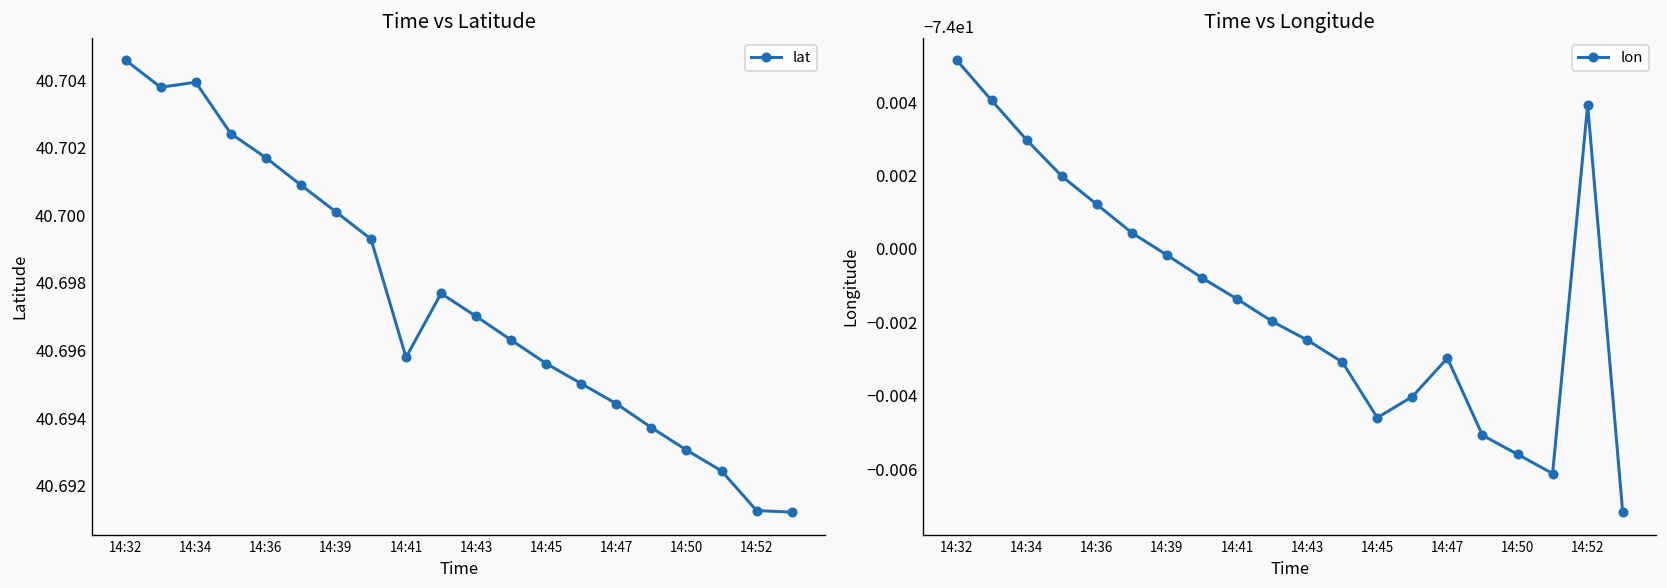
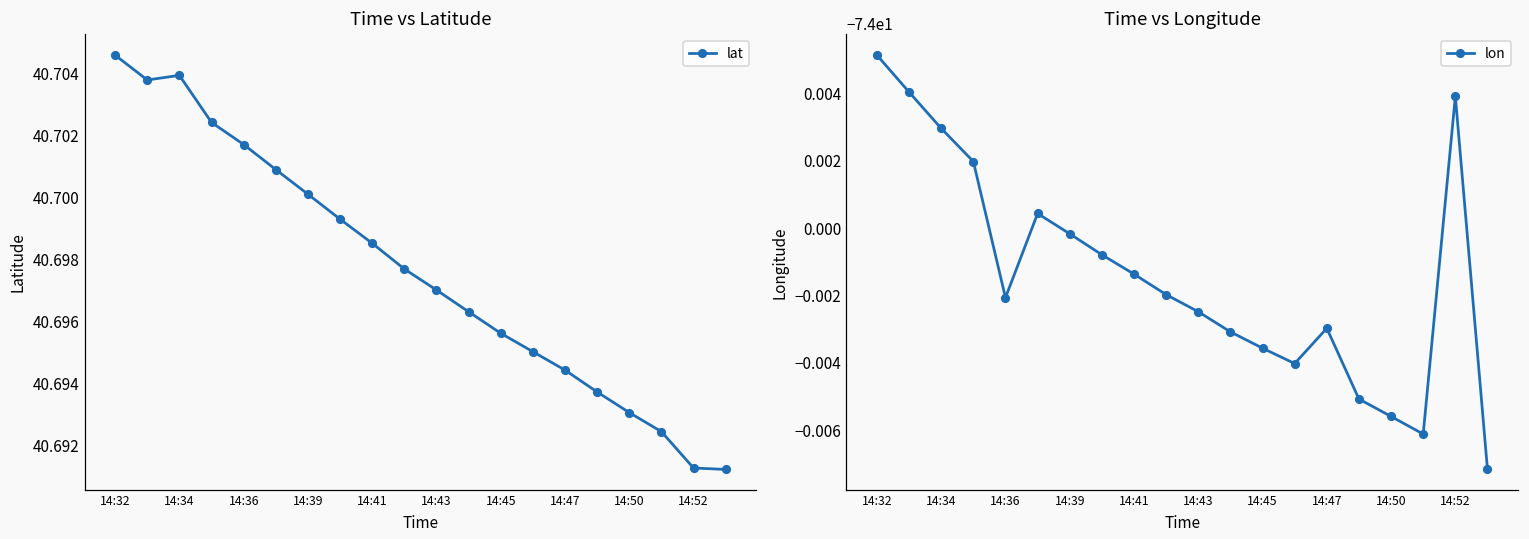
  {
    "Time vs Latitude": {
      "14:32": 40.7046,
      "14:34": 40.7039,
      "14:36": 40.7017,
      "14:39": 40.7001,
-     "14:41": 40.6958,
+     "14:41": 40.6985,
      "14:43": 40.6970,
      "14:45": 40.6956,
      "14:47": 40.6944,
      "14:50": 40.6931,
      "14:52": 40.6913
    },
    "Time vs Longitude": {
      "14:32": -73.9949,
      "14:34": -73.9970,
-     "14:36": -73.9988,
+     "14:36": -74.0021,
      "14:39": -74.0002,
      "14:41": -74.0014,
      "14:43": -74.0025,
-     "14:45": -74.0046,
+     "14:45": -74.0036,
      "14:47": -74.0030,
      "14:50": -74.0056,
      "14:52": -73.9961
    }
  }
